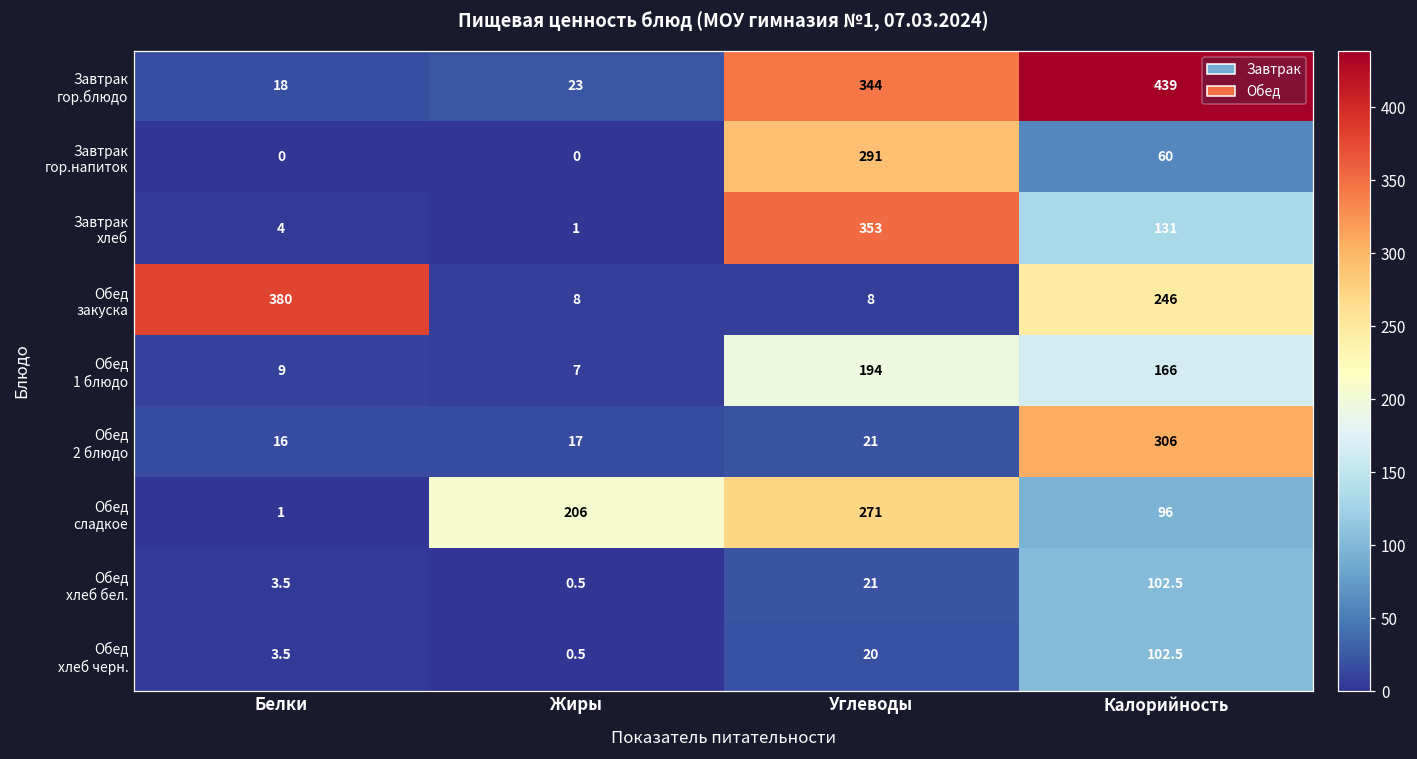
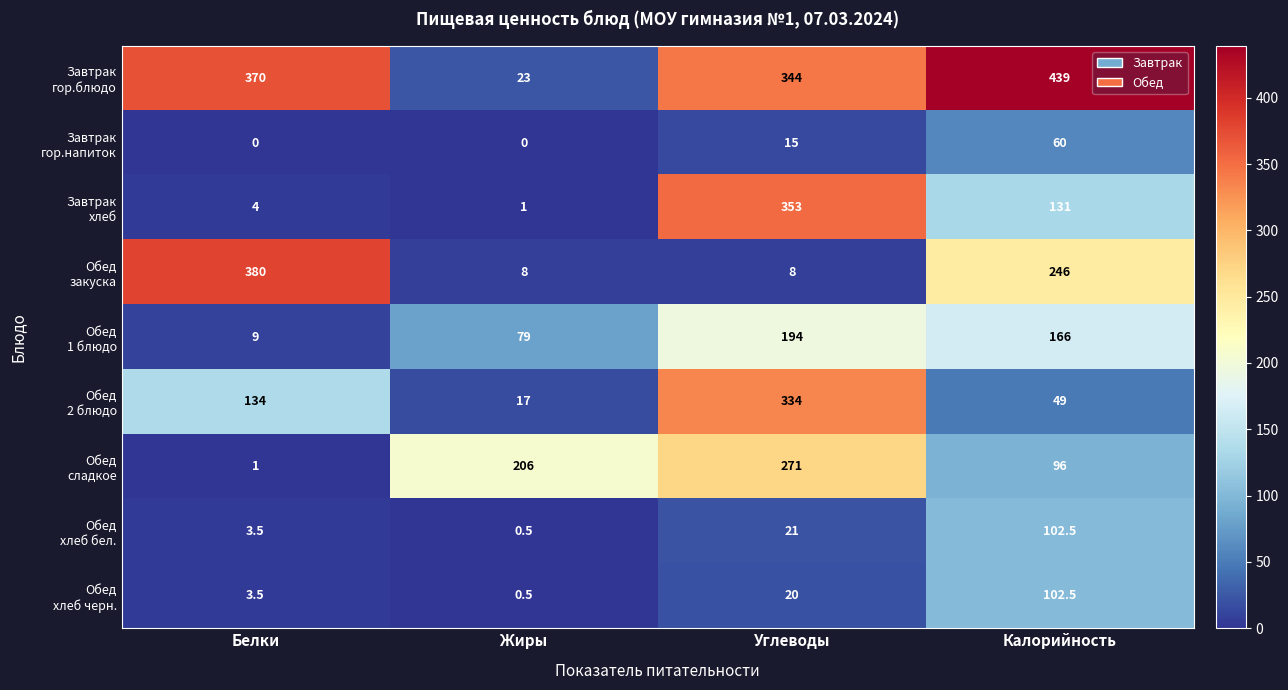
  {
    "Завтрак гор.блюдо": {
-     "Белки": 18,
+     "Белки": 370,
      "Жиры": 23,
      "Углеводы": 344,
      "Калорийность": 439
    },
    "Завтрак гор.напиток": {
      "Белки": 0,
      "Жиры": 0,
-     "Углеводы": 291,
+     "Углеводы": 15,
      "Калорийность": 60
    },
    "Завтрак хлеб": {
      "Белки": 4,
      "Жиры": 1,
      "Углеводы": 353,
      "Калорийность": 131
    },
    "Обед закуска": {
      "Белки": 380,
      "Жиры": 8,
      "Углеводы": 8,
      "Калорийность": 246
    },
    "Обед 1 блюдо": {
      "Белки": 9,
-     "Жиры": 7,
+     "Жиры": 79,
      "Углеводы": 194,
      "Калорийность": 166
    },
    "Обед 2 блюдо": {
-     "Белки": 16,
+     "Белки": 134,
      "Жиры": 17,
-     "Углеводы": 21,
-     "Калорийность": 306
+     "Углеводы": 334,
+     "Калорийность": 49
    },
    "Обед сладкое": {
      "Белки": 1,
      "Жиры": 206,
      "Углеводы": 271,
      "Калорийность": 96
    },
    "Обед хлеб бел.": {
      "Белки": 3.5,
      "Жиры": 0.5,
      "Углеводы": 21,
      "Калорийность": 102.5
    },
    "Обед хлеб черн.": {
      "Белки": 3.5,
      "Жиры": 0.5,
      "Углеводы": 20,
      "Калорийность": 102.5
    }
  }
